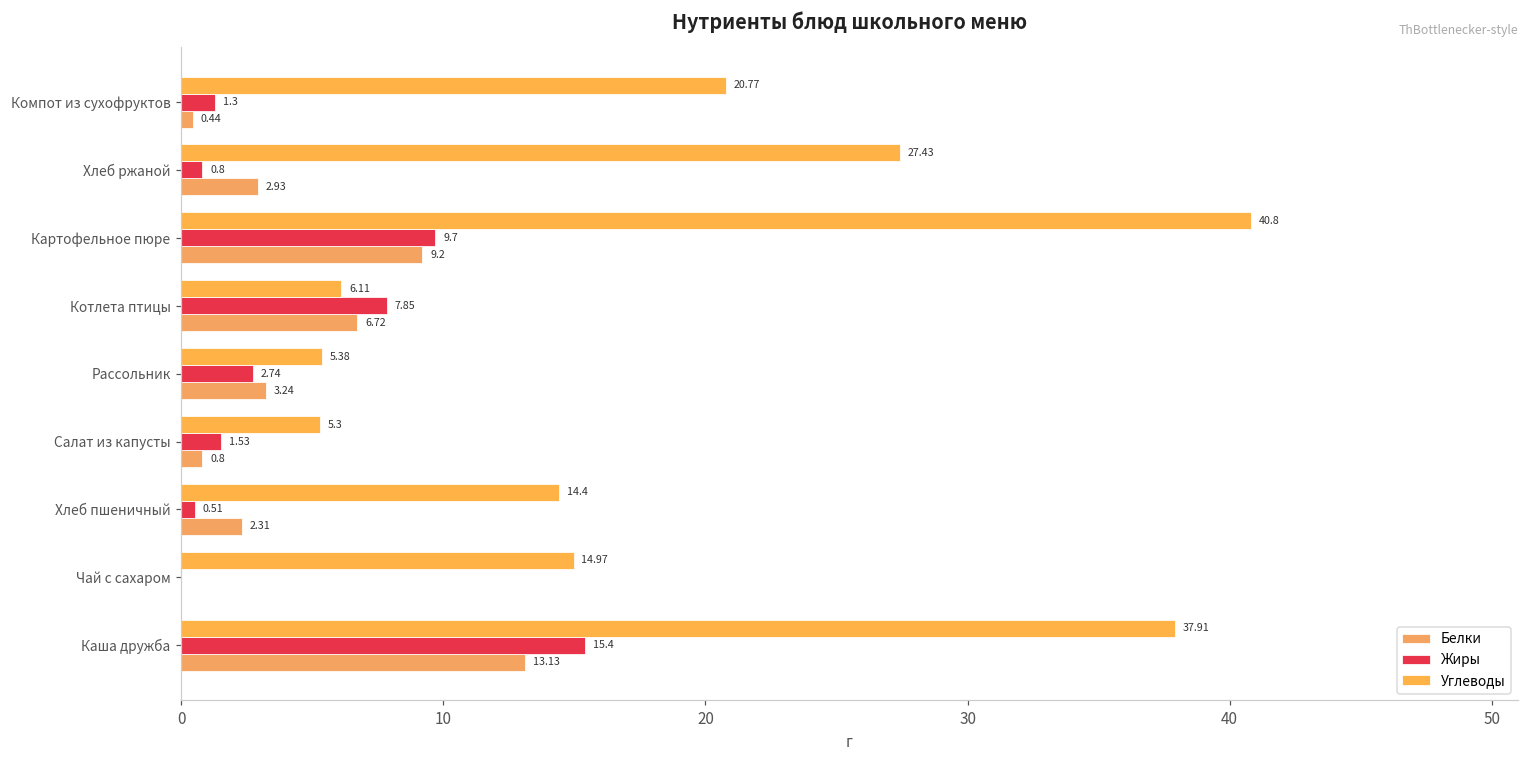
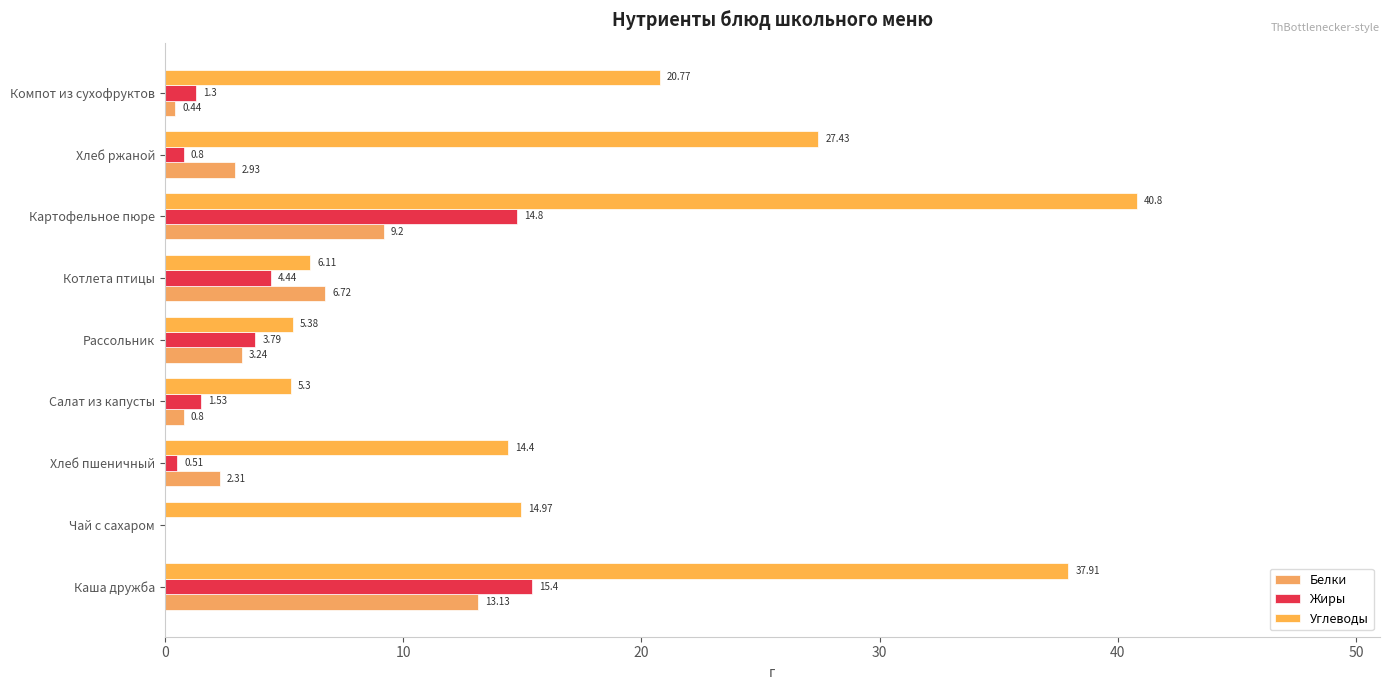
  {
    "Жиры": {
      "Компот из сухофруктов": 1.3,
      "Хлеб ржаной": 0.8,
-     "Картофельное пюре": 9.7,
-     "Котлета птицы": 7.85,
-     "Рассольник": 2.74,
+     "Картофельное пюре": 14.8,
+     "Котлета птицы": 4.44,
+     "Рассольник": 3.79,
      "Салат из капусты": 1.53,
      "Хлеб пшеничный": 0.51,
      "Каша дружба": 15.4
    }
  }
